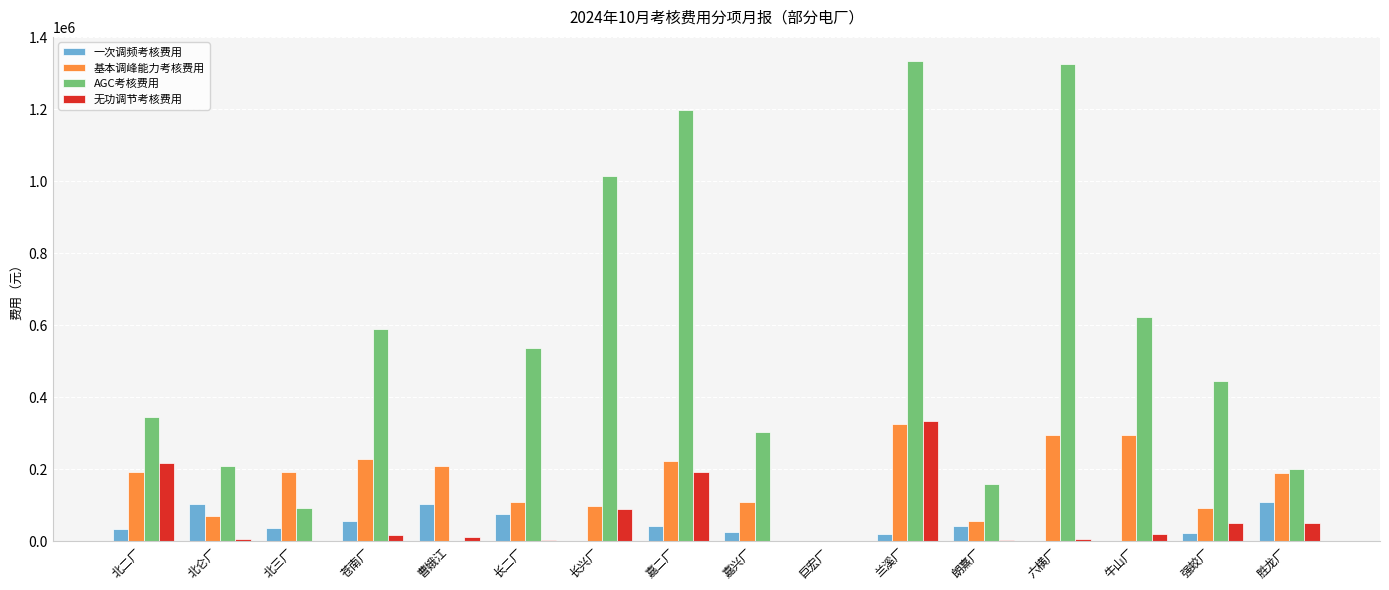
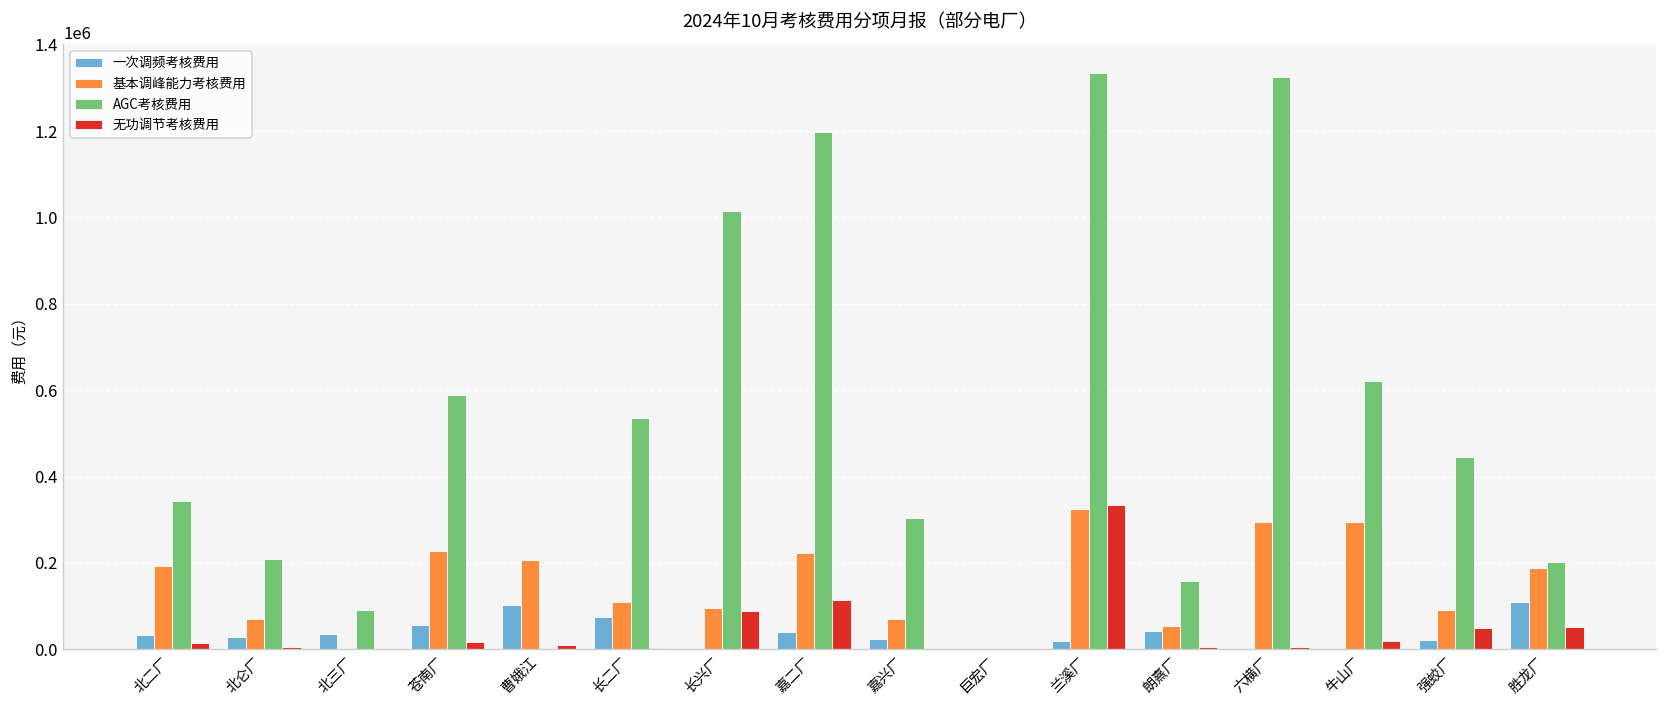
  {
    "一次调频考核费用": {
      "北二厂": 30000,
-     "北仑厂": 100000,
+     "北仑厂": 30000,
      "北三厂": 40000,
      "苍南厂": 60000,
      "曹娥江": 100000,
      "长二厂": 80000,
      "长兴厂": 0,
      "嘉二厂": 40000,
      "嘉兴厂": 20000,
      "巨宏厂": 0,
      "兰溪厂": 20000,
      "朗熹厂": 40000,
      "六横厂": 0,
      "牛山厂": 0,
      "强蛟厂": 20000,
      "胜龙厂": 110000
    },
    "基本调峰能力考核费用": {
      "北二厂": 190000,
      "北仑厂": 70000,
-     "北三厂": 190000,
+     "北三厂": 0,
      "苍南厂": 230000,
      "曹娥江": 210000,
      "长二厂": 110000,
      "长兴厂": 100000,
      "嘉二厂": 220000,
-     "嘉兴厂": 110000,
+     "嘉兴厂": 70000,
      "巨宏厂": 0,
      "兰溪厂": 330000,
      "朗熹厂": 50000,
      "六横厂": 290000,
      "牛山厂": 290000,
      "强蛟厂": 90000,
      "胜龙厂": 190000
    },
    "AGC考核费用": {
      "北二厂": 340000,
      "北仑厂": 210000,
      "北三厂": 90000,
      "苍南厂": 590000,
      "曹娥江": 0,
      "长二厂": 540000,
      "长兴厂": 1010000,
      "嘉二厂": 1200000,
      "嘉兴厂": 300000,
      "巨宏厂": 0,
      "兰溪厂": 1330000,
      "朗熹厂": 160000,
      "六横厂": 1320000,
      "牛山厂": 620000,
      "强蛟厂": 450000,
      "胜龙厂": 200000
    },
    "无功调节考核费用": {
-     "北二厂": 220000,
+     "北二厂": 10000,
      "北三厂": 0,
      "苍南厂": 20000,
      "曹娥江": 10000,
      "长兴厂": 90000,
-     "嘉二厂": 190000,
+     "嘉二厂": 110000,
      "巨宏厂": 0,
      "兰溪厂": 330000,
      "牛山厂": 20000,
      "强蛟厂": 50000,
      "胜龙厂": 50000
    }
  }
